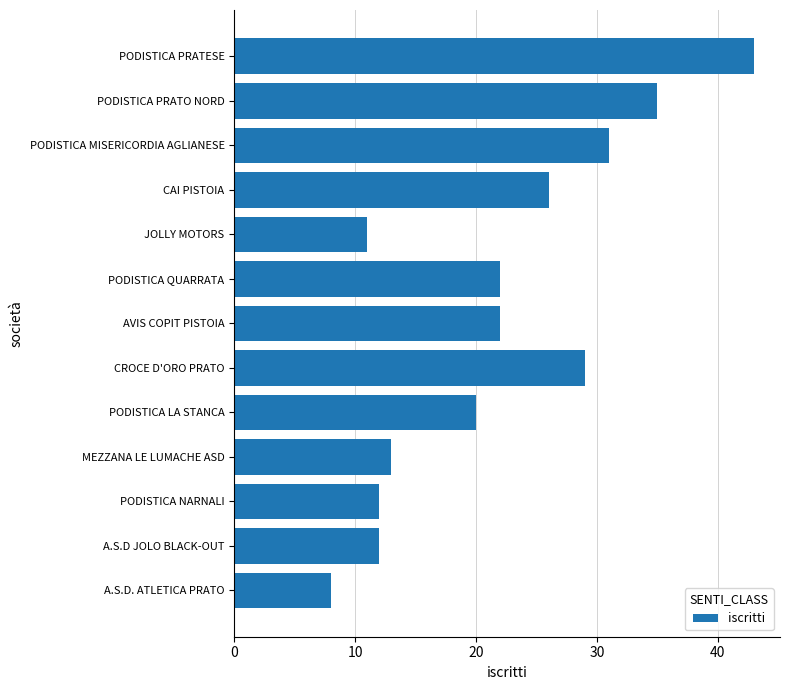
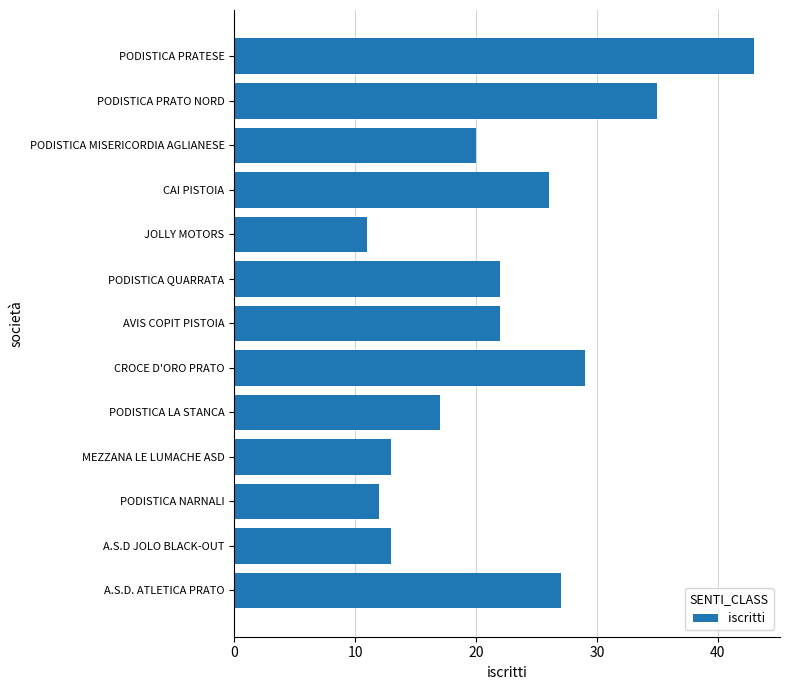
  {
    "PODISTICA PRATESE": 43,
    "PODISTICA PRATO NORD": 35,
-   "PODISTICA MISERICORDIA AGLIANESE": 31,
+   "PODISTICA MISERICORDIA AGLIANESE": 20,
    "CAI PISTOIA": 26,
    "JOLLY MOTORS": 11,
    "PODISTICA QUARRATA": 22,
    "AVIS COPIT PISTOIA": 22,
    "CROCE D'ORO PRATO": 29,
-   "PODISTICA LA STANCA": 20,
+   "PODISTICA LA STANCA": 17,
    "MEZZANA LE LUMACHE ASD": 13,
    "PODISTICA NARNALI": 12,
-   "A.S.D JOLO BLACK-OUT": 12,
-   "A.S.D. ATLETICA PRATO": 8
+   "A.S.D JOLO BLACK-OUT": 13,
+   "A.S.D. ATLETICA PRATO": 27
  }
